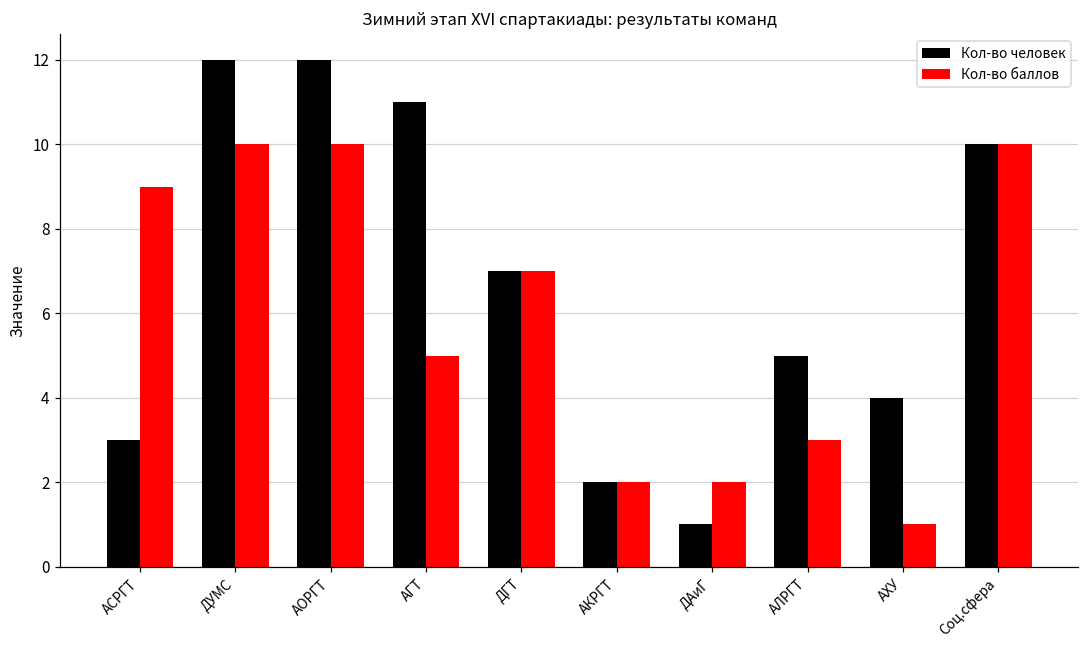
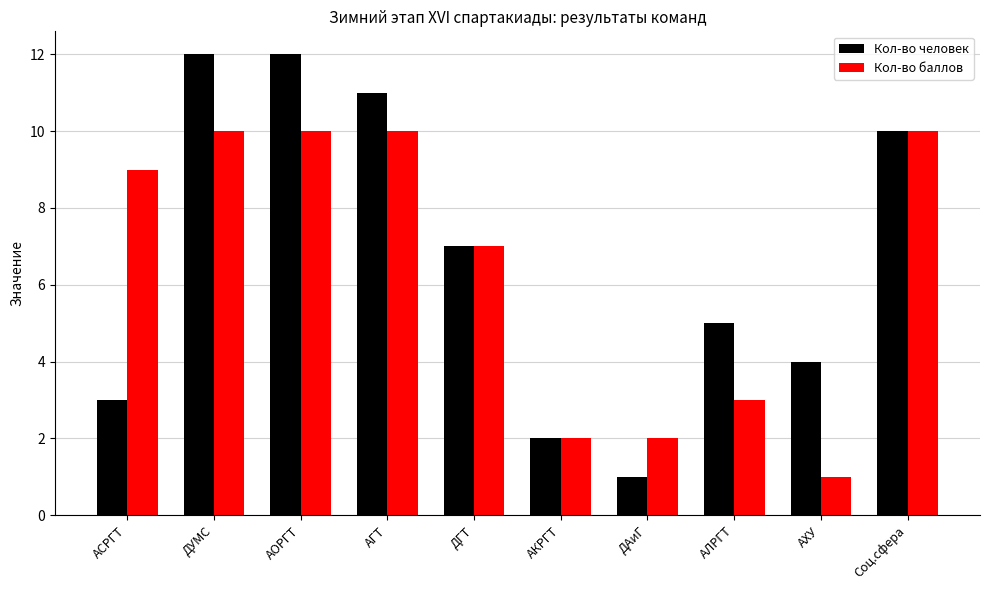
  {
    "Кол-во человек": {
      "АСРГТ": 3,
      "ДУМС": 12,
      "АОРГТ": 12,
      "АГТ": 11,
      "ДГТ": 7,
      "АКРГТ": 2,
      "ДАиГ": 1,
      "АЛРГТ": 5,
      "АХУ": 4,
      "Соц.сфера": 10
    },
    "Кол-во баллов": {
      "АСРГТ": 9,
      "ДУМС": 10,
      "АОРГТ": 10,
-     "АГТ": 5,
+     "АГТ": 10,
      "ДГТ": 7,
      "АКРГТ": 2,
      "ДАиГ": 2,
      "АЛРГТ": 3,
      "АХУ": 1,
      "Соц.сфера": 10
    }
  }
